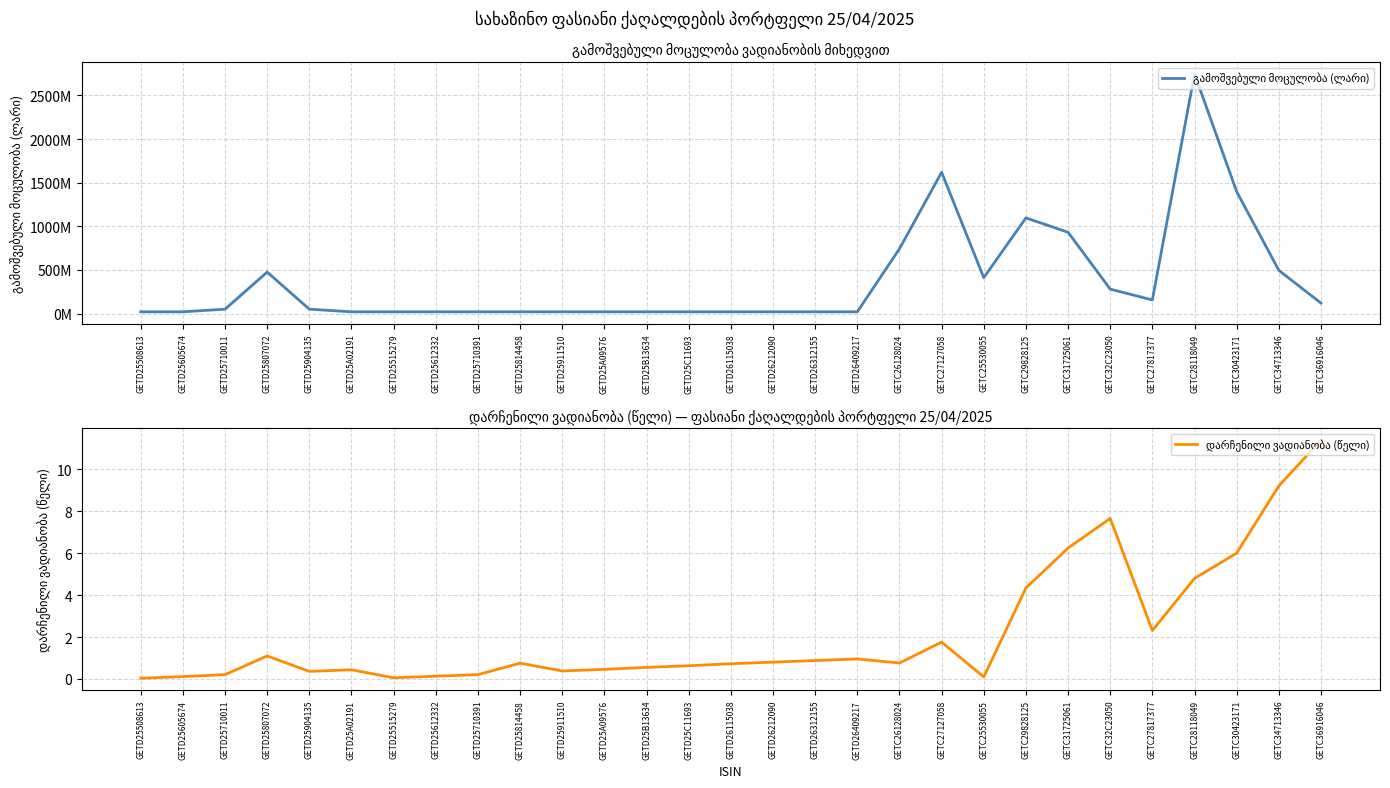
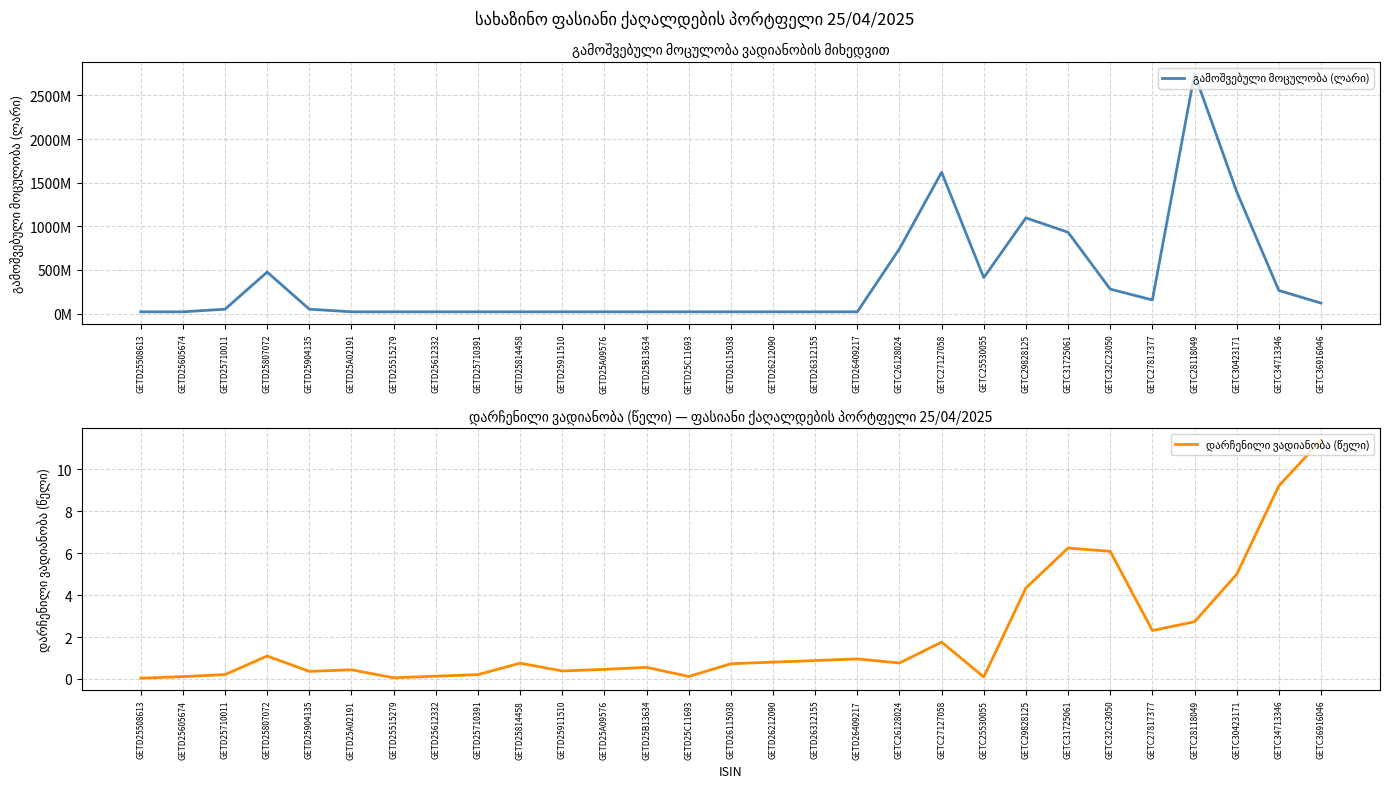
  {
    "გამოშვებული მოცულობა ვადიანობის მიხედვით": {
      "GETD25508613": 0,
      "GETD25605674": 0,
      "GETD25710011": 100000000,
      "GETD25807072": 500000000,
      "GETD25904135": 100000000,
      "GETD25A02191": 0,
      "GETD25515279": 0,
      "GETD25612332": 0,
      "GETD25710391": 0,
      "GETD25814458": 0,
      "GETD25911510": 0,
      "GETD25A09576": 0,
      "GETD25B13634": 0,
      "GETD25C11693": 0,
      "GETD26115038": 0,
      "GETD26212090": 0,
      "GETD26312155": 0,
      "GETD26409217": 0,
      "GETC26128024": 700000000,
      "GETC27127058": 1600000000,
      "GETC25530055": 400000000,
      "GETC29828125": 1100000000,
      "GETC31725061": 900000000,
      "GETC32C23050": 300000000,
      "GETC27817377": 200000000,
      "GETC30423171": 1400000000,
-     "GETC34713346": 500000000,
+     "GETC34713346": 300000000,
      "GETC36916046": 100000000
    },
    "დარჩენილი ვადიანობა (წელი) — ფასიანი ქაღალდების პორტფელი 25/04/2025": {
      "GETD25508613": 0.0,
      "GETD25605674": 0.1,
      "GETD25710011": 0.2,
      "GETD25807072": 1.1,
      "GETD25904135": 0.4,
      "GETD25A02191": 0.4,
      "GETD25515279": 0.1,
      "GETD25612332": 0.1,
      "GETD25710391": 0.2,
      "GETD25814458": 0.8,
      "GETD25911510": 0.4,
      "GETD25A09576": 0.5,
      "GETD25B13634": 0.6,
-     "GETD25C11693": 0.6,
+     "GETD25C11693": 0.1,
      "GETD26115038": 0.7,
      "GETD26212090": 0.8,
      "GETD26312155": 0.9,
      "GETD26409217": 1.0,
      "GETC26128024": 0.8,
      "GETC27127058": 1.8,
      "GETC25530055": 0.1,
      "GETC29828125": 4.3,
      "GETC31725061": 6.3,
-     "GETC32C23050": 7.7,
+     "GETC32C23050": 6.1,
      "GETC27817377": 2.3,
-     "GETC28118049": 4.8,
-     "GETC30423171": 6.0,
+     "GETC28118049": 2.7,
+     "GETC30423171": 5.0,
      "GETC34713346": 9.2
    }
  }
